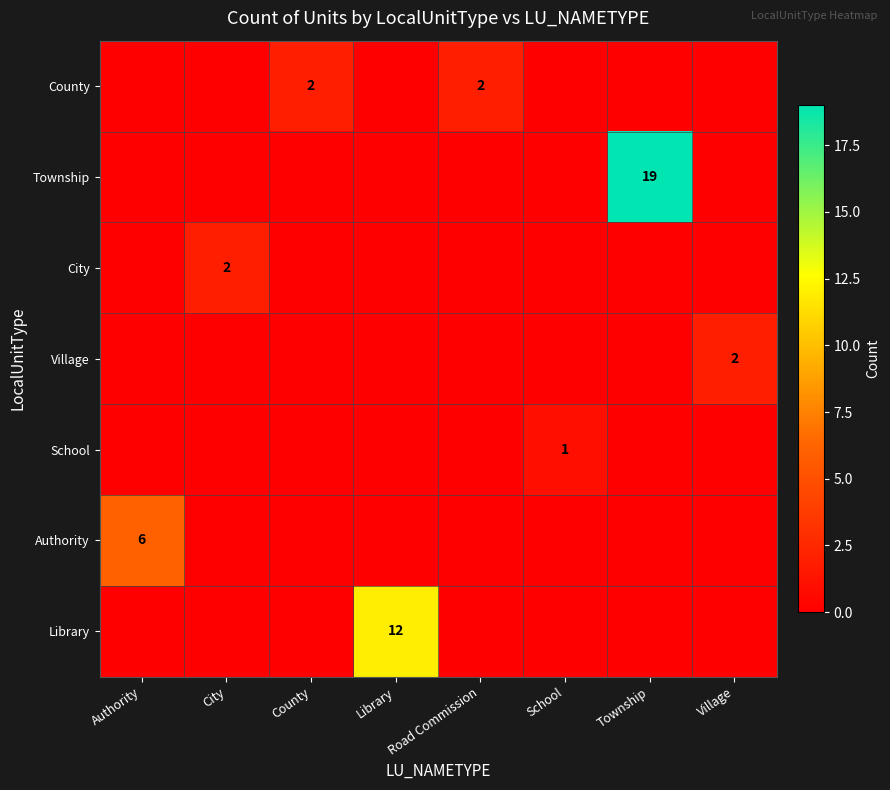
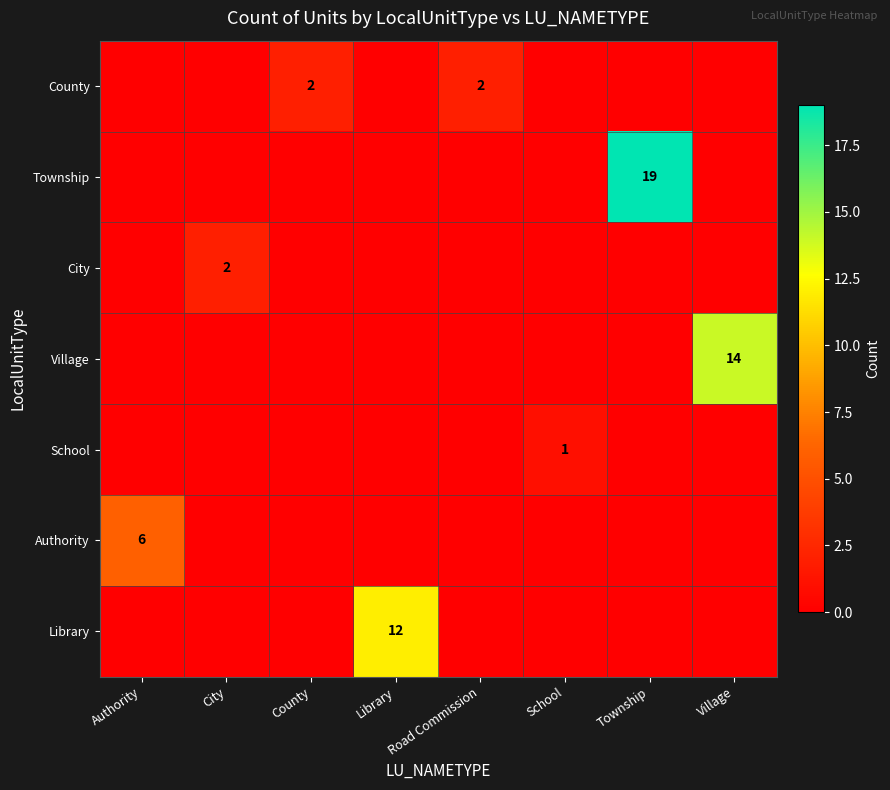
  {
    "County": {
      "County": 2,
      "Road Commission": 2
    },
    "Township": {
      "Township": 19
    },
    "City": {
      "City": 2
    },
    "Village": {
-     "Village": 2
+     "Village": 14
    },
    "School": {
      "School": 1
    },
    "Authority": {
      "Authority": 6
    },
    "Library": {
      "Library": 12
    }
  }
